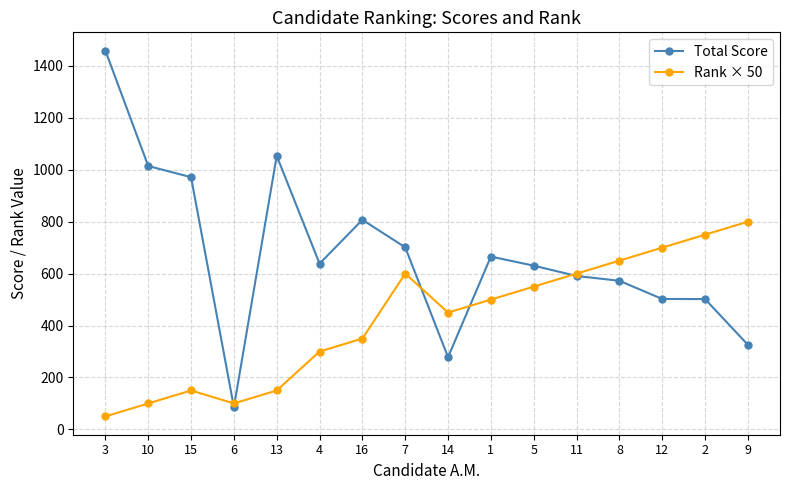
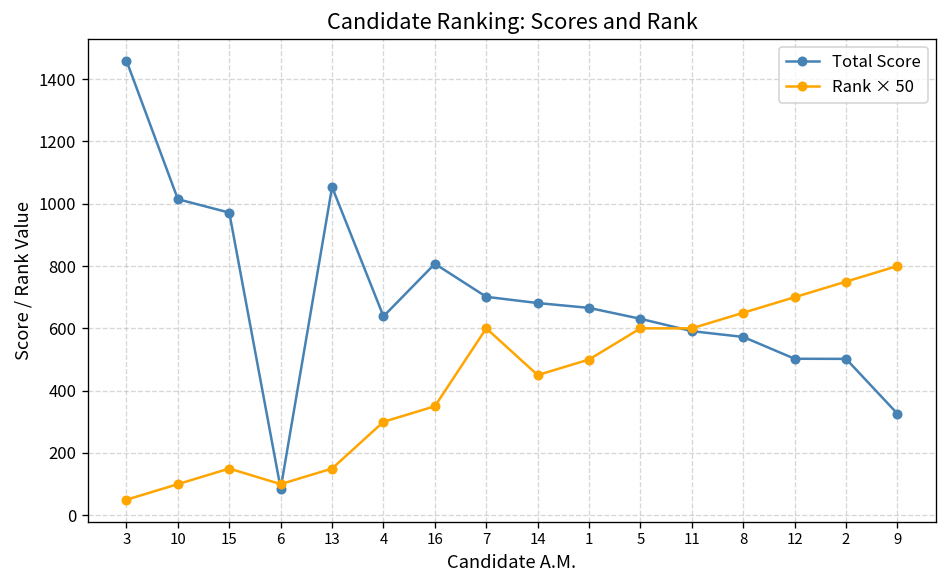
  {
    "Total Score": {
      "3": 1460,
      "10": 1010,
      "15": 970,
      "6": 90,
      "13": 1050,
      "4": 640,
      "16": 810,
      "7": 700,
-     "14": 280,
+     "14": 680,
      "1": 670,
      "5": 630,
      "8": 570,
      "12": 500,
      "2": 500,
      "9": 330
    },
    "Rank × 50": {
      "3": 50,
      "10": 100,
      "15": 150,
      "6": 100,
      "13": 150,
      "4": 300,
      "16": 350,
      "7": 600,
      "14": 450,
      "1": 500,
-     "5": 550,
+     "5": 600,
      "8": 650,
      "12": 700,
      "2": 750,
      "9": 800
    }
  }
